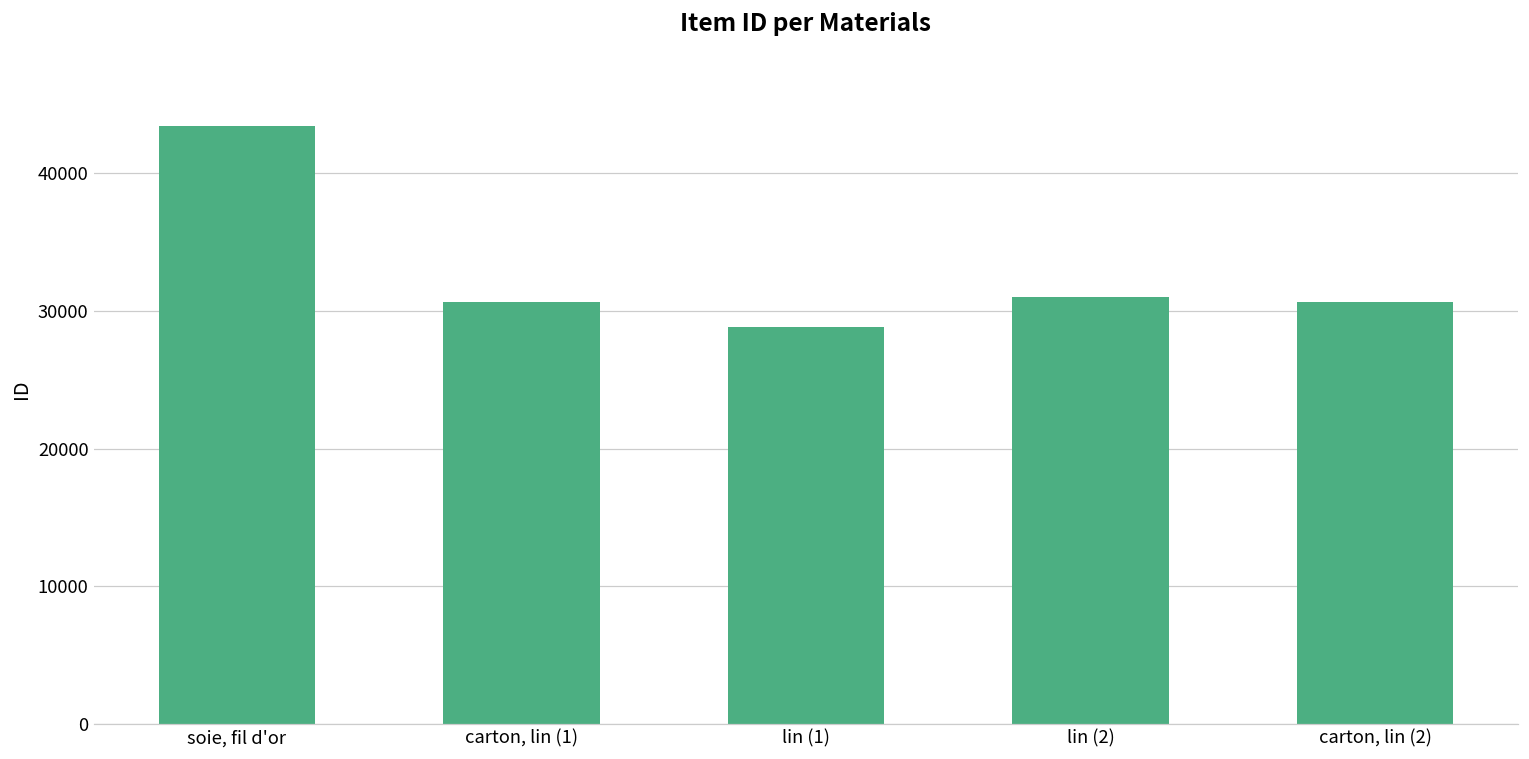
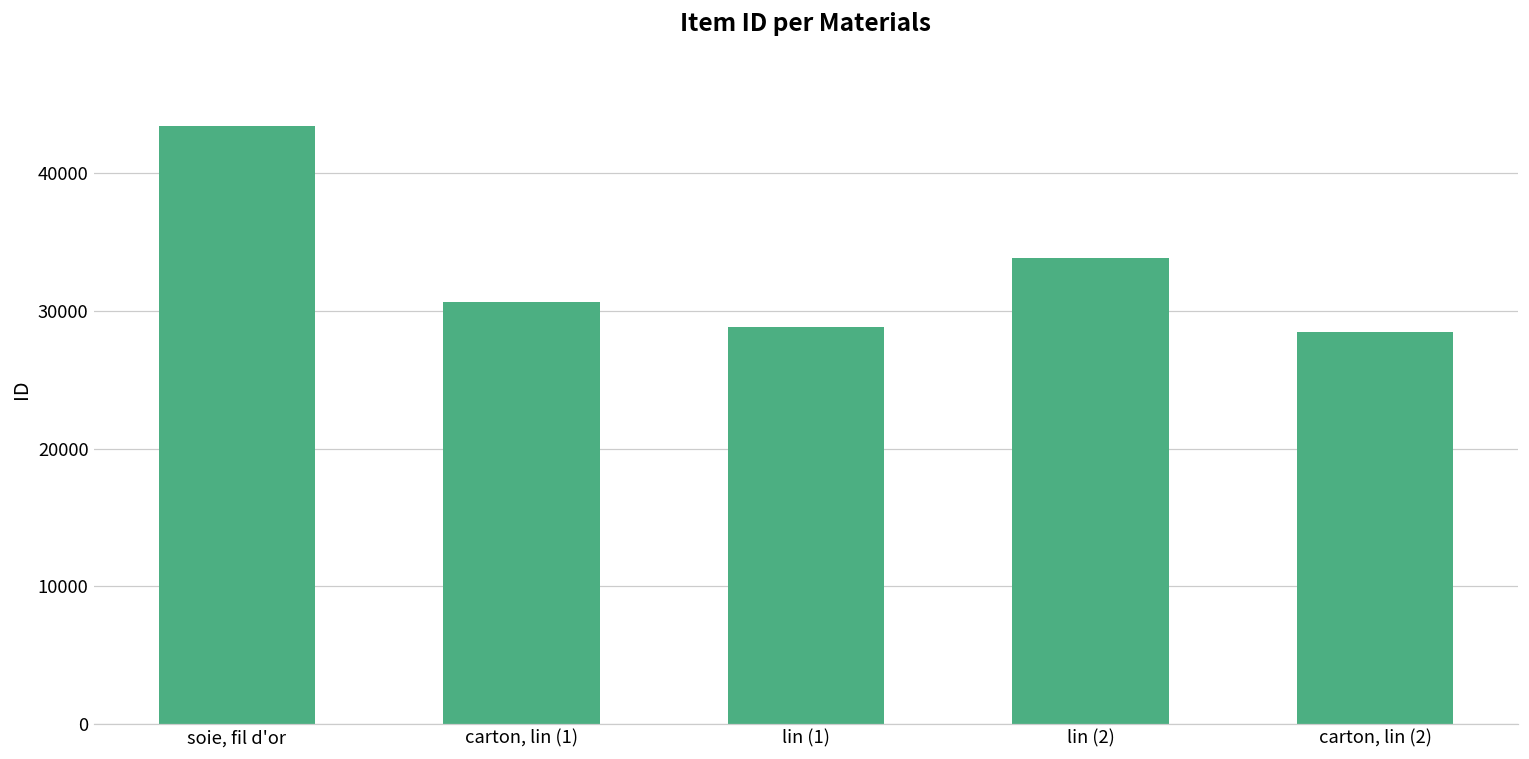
  {
    "soie, fil d'or": 43500,
    "carton, lin (1)": 30600,
    "lin (1)": 28800,
-   "lin (2)": 31000,
-   "carton, lin (2)": 30600
+   "lin (2)": 33900,
+   "carton, lin (2)": 28500
  }
